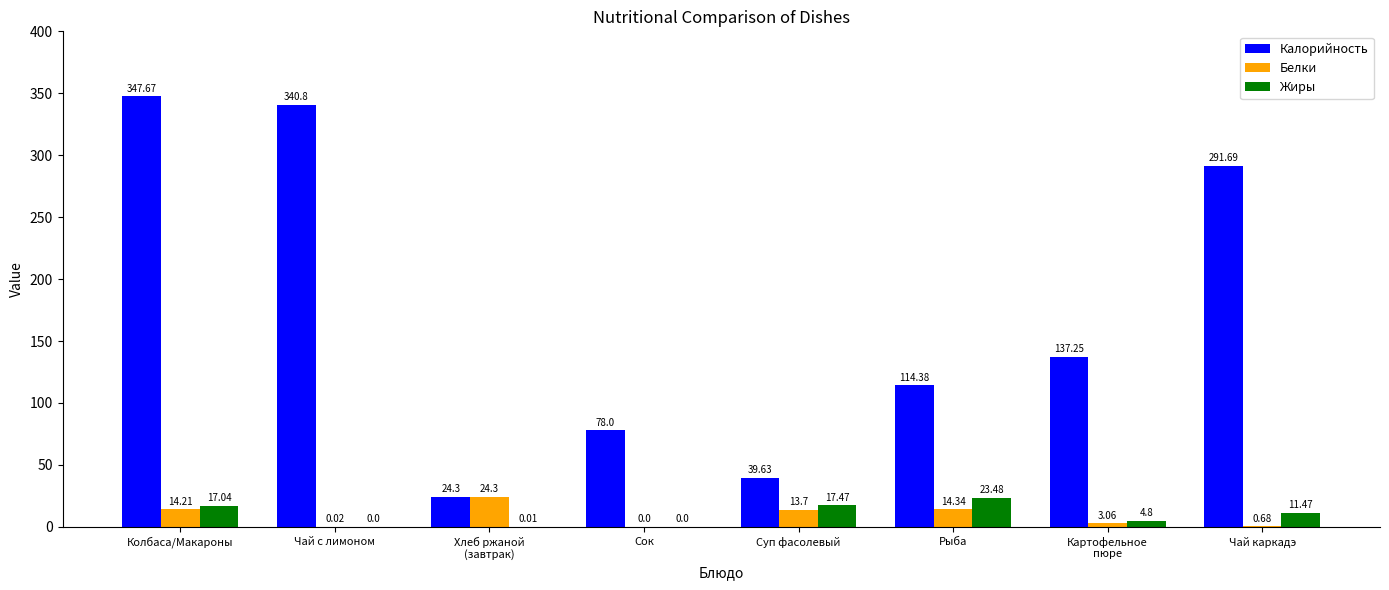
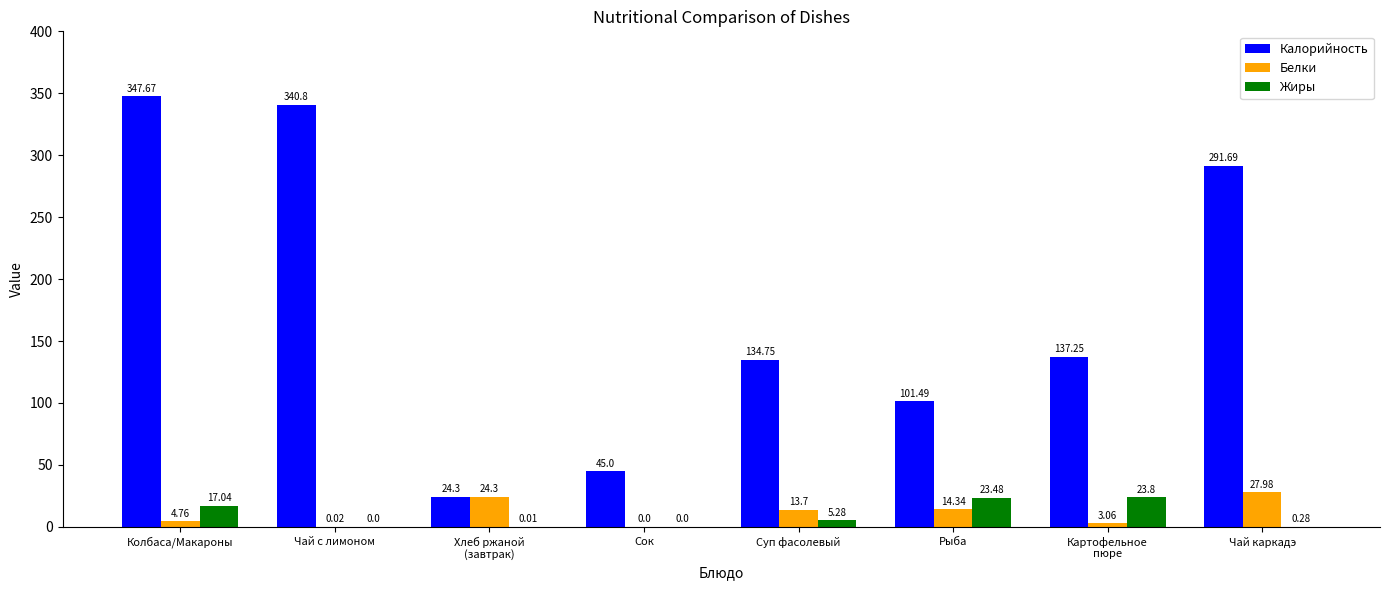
  {
    "Калорийность": {
      "Колбаса/Макароны": 347.67,
      "Чай с лимоном": 340.8,
      "Хлеб ржаной (завтрак)": 24.3,
-     "Сок": 78.0,
-     "Суп фасолевый": 39.63,
-     "Рыба": 114.38,
+     "Сок": 45.0,
+     "Суп фасолевый": 134.75,
+     "Рыба": 101.49,
      "Картофельное пюре": 137.25,
      "Чай каркадэ": 291.69
    },
    "Белки": {
-     "Колбаса/Макароны": 14.21,
+     "Колбаса/Макароны": 4.76,
      "Чай с лимоном": 0.02,
      "Хлеб ржаной (завтрак)": 24.3,
      "Сок": 0.0,
      "Суп фасолевый": 13.7,
      "Рыба": 14.34,
      "Картофельное пюре": 3.06,
-     "Чай каркадэ": 0.68
+     "Чай каркадэ": 27.98
    },
    "Жиры": {
      "Колбаса/Макароны": 17.04,
      "Чай с лимоном": 0.0,
      "Хлеб ржаной (завтрак)": 0.01,
      "Сок": 0.0,
-     "Суп фасолевый": 17.47,
+     "Суп фасолевый": 5.28,
      "Рыба": 23.48,
-     "Картофельное пюре": 4.8,
-     "Чай каркадэ": 11.47
+     "Картофельное пюре": 23.8,
+     "Чай каркадэ": 0.28
    }
  }
